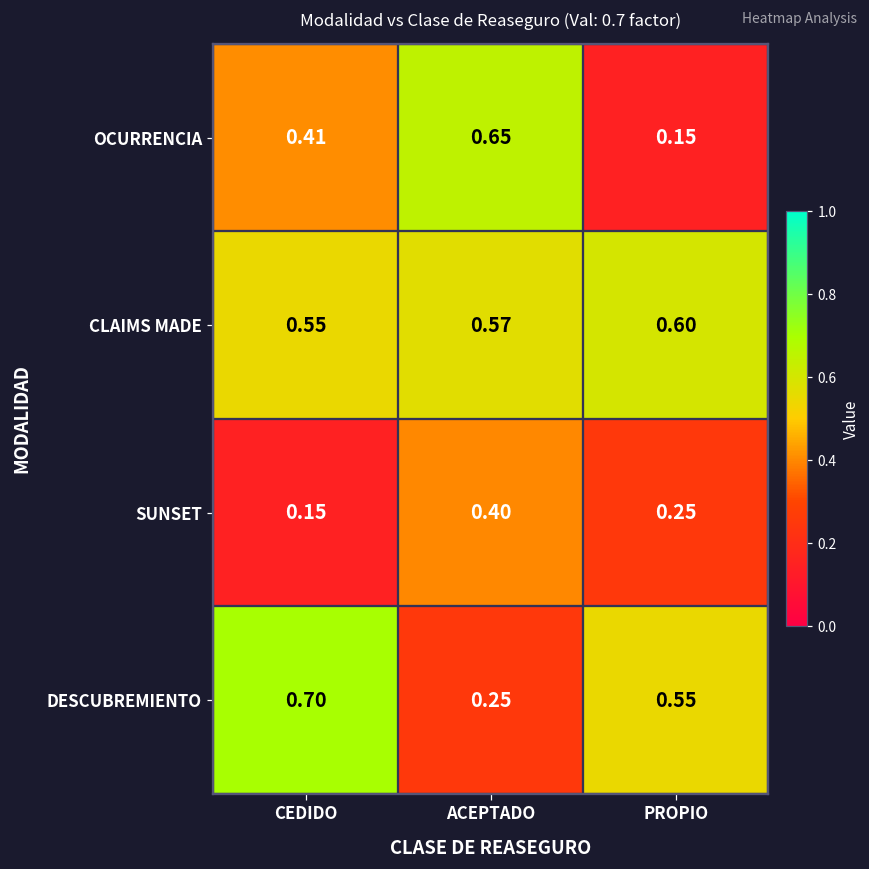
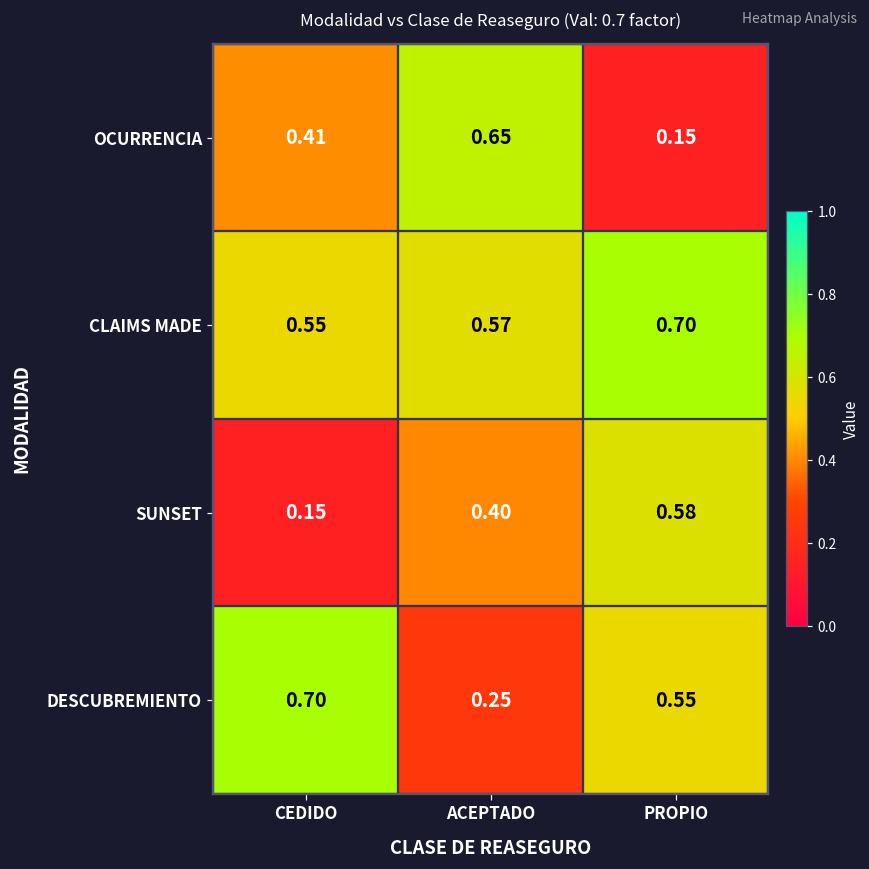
  {
    "OCURRENCIA": {
      "CEDIDO": 0.41,
      "ACEPTADO": 0.65,
      "PROPIO": 0.15
    },
    "CLAIMS MADE": {
      "CEDIDO": 0.55,
      "ACEPTADO": 0.57,
-     "PROPIO": 0.60
+     "PROPIO": 0.70
    },
    "SUNSET": {
      "CEDIDO": 0.15,
      "ACEPTADO": 0.40,
-     "PROPIO": 0.25
+     "PROPIO": 0.58
    },
    "DESCUBREMIENTO": {
      "CEDIDO": 0.70,
      "ACEPTADO": 0.25,
      "PROPIO": 0.55
    }
  }
